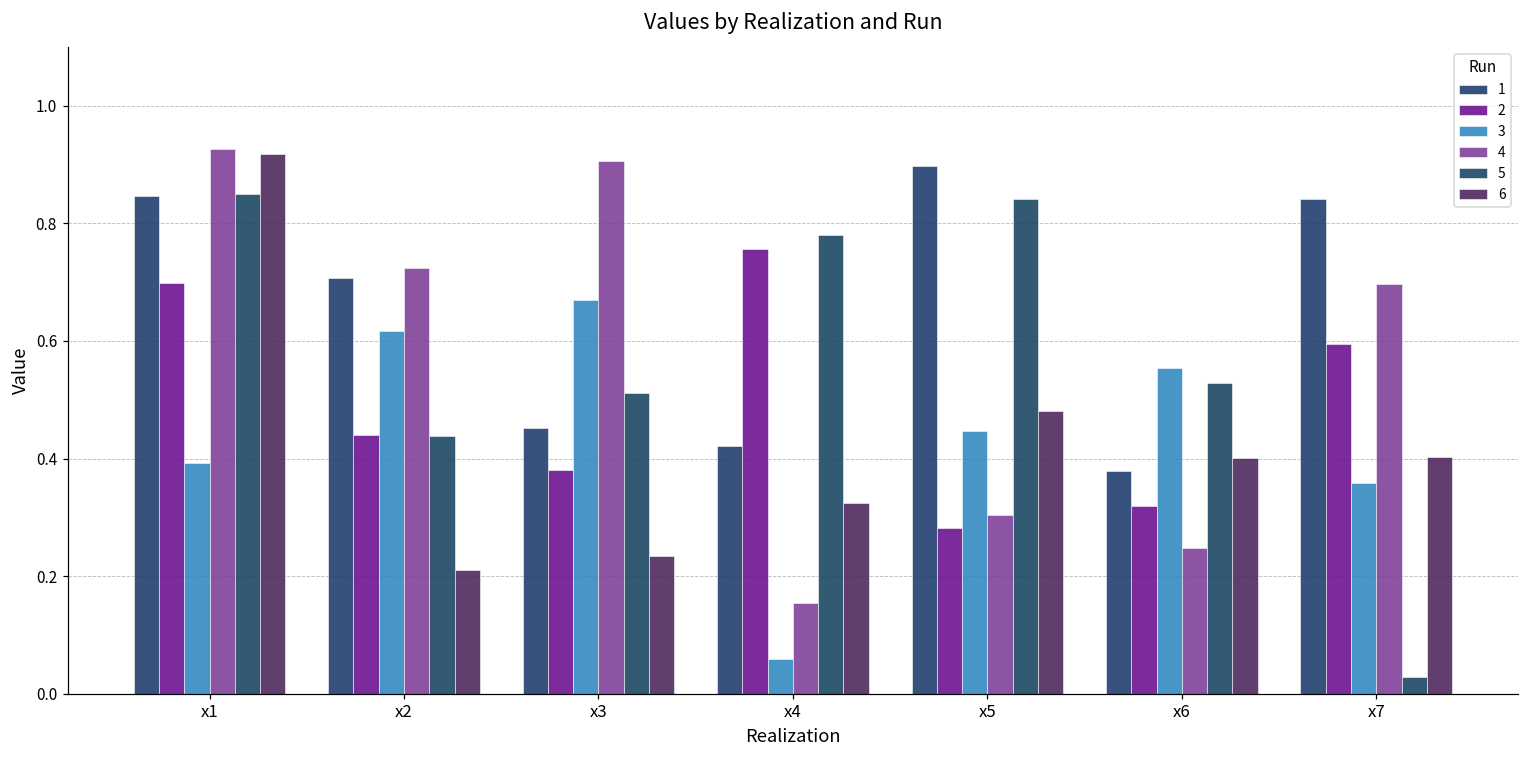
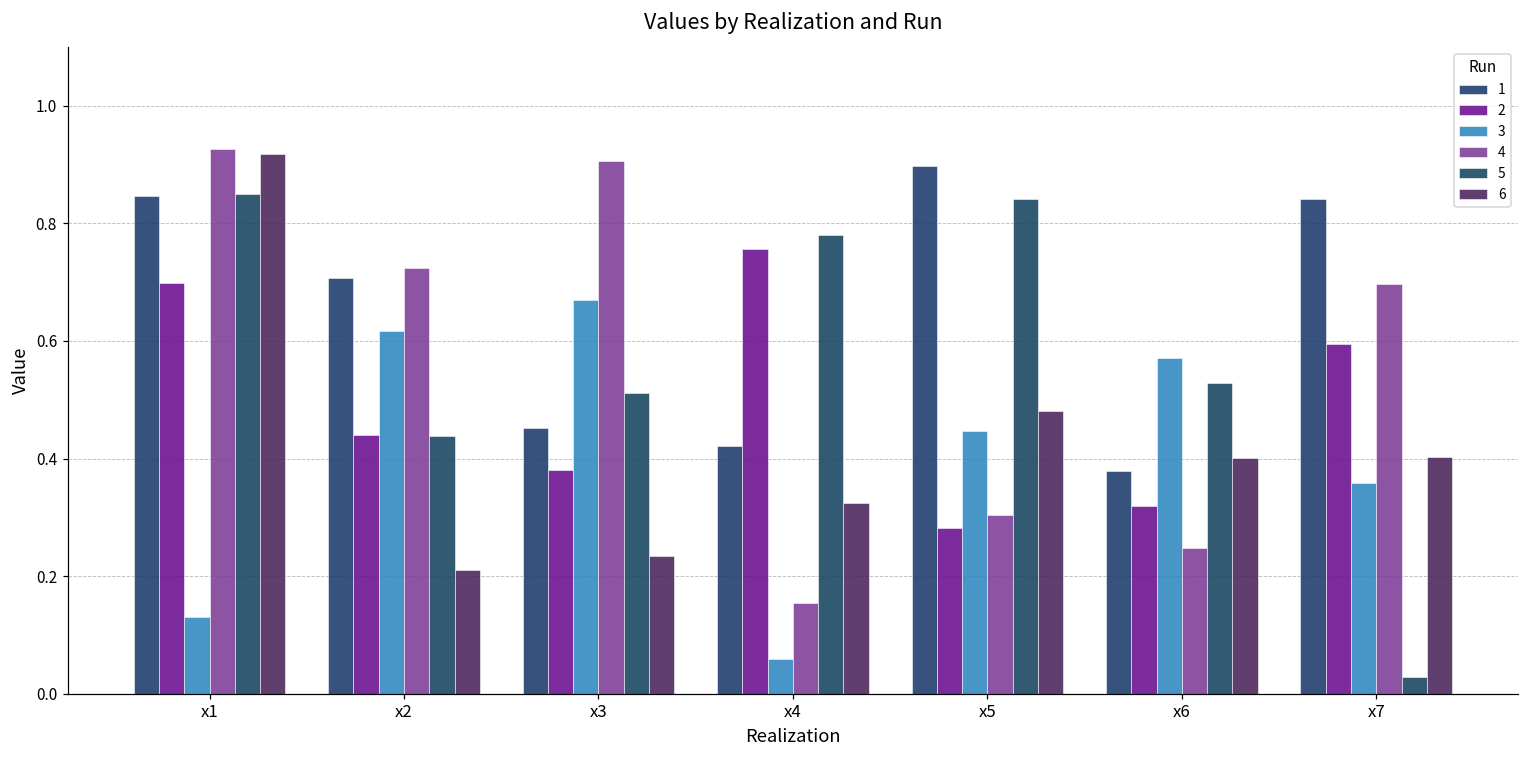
  {
    "3": {
-     "x1": 0.39,
+     "x1": 0.13,
      "x2": 0.62,
      "x3": 0.67,
      "x4": 0.06,
      "x5": 0.45,
-     "x6": 0.55,
+     "x6": 0.57,
      "x7": 0.36
    }
  }
